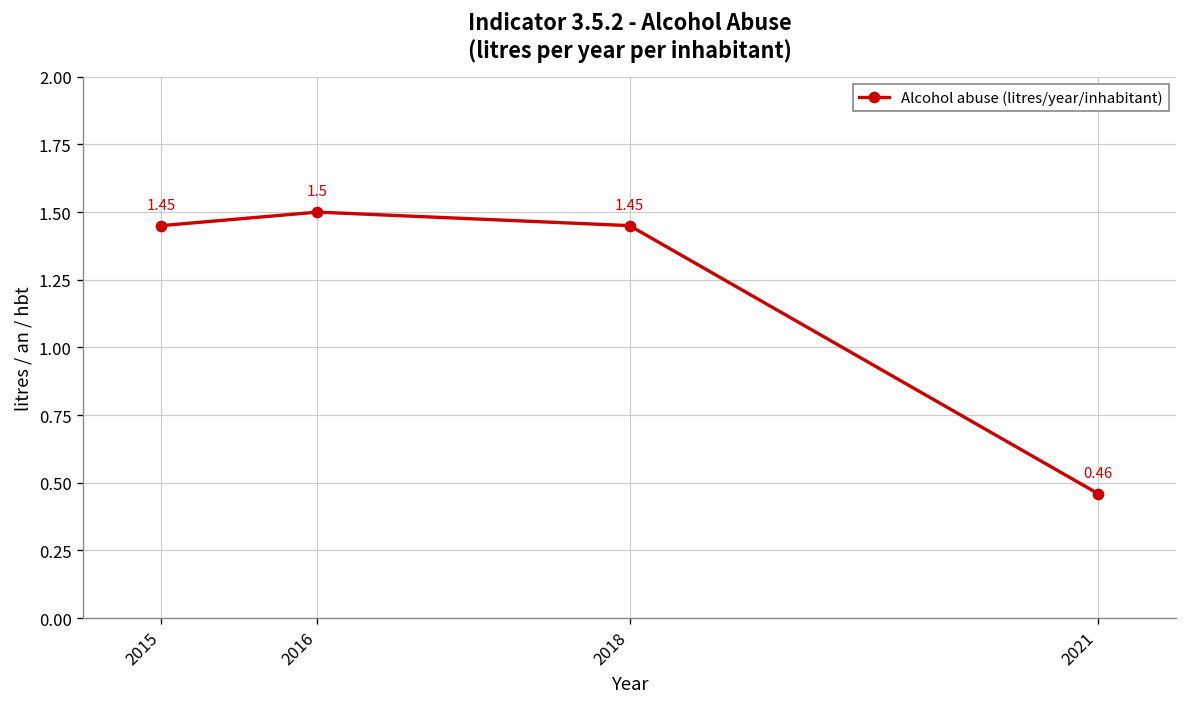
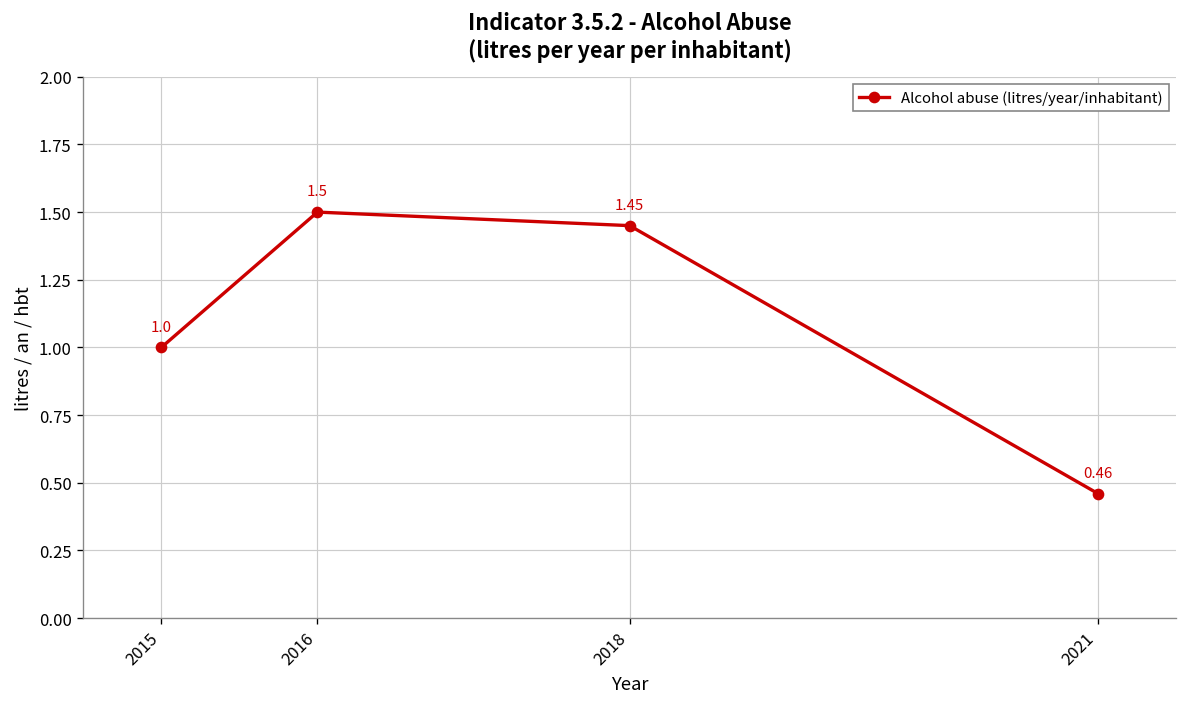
  {
-   "2015": 1.45,
+   "2015": 1.0,
    "2016": 1.5,
    "2018": 1.45,
    "2021": 0.46
  }
